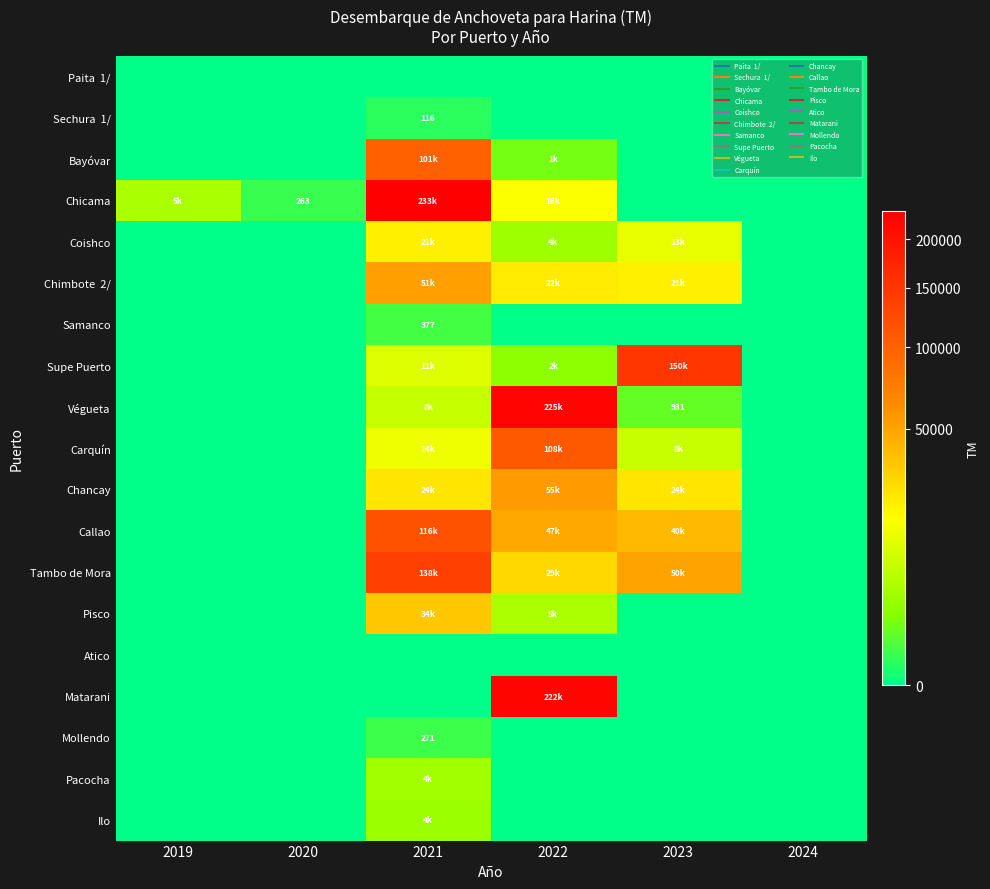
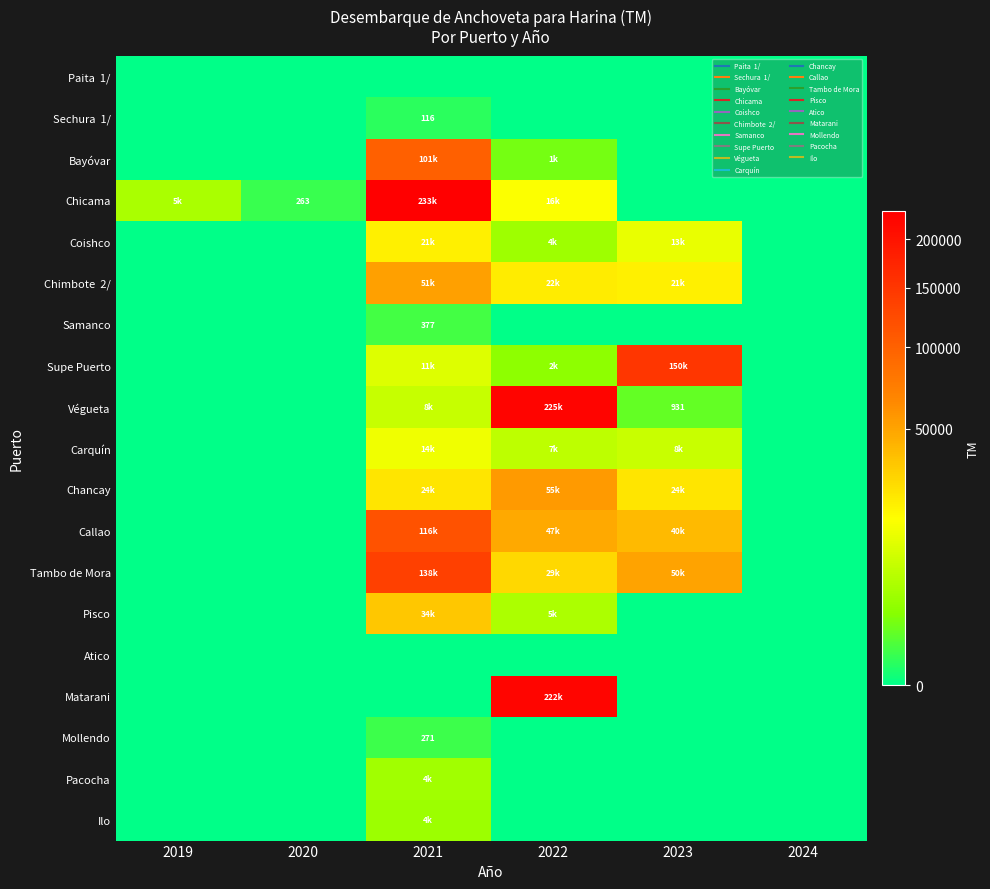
  {
    "Sechura 1/": {
      "2021": "116"
    },
    "Bayóvar": {
      "2021": "101k",
      "2022": "1k"
    },
    "Chicama": {
      "2019": "5k",
      "2020": "263",
      "2021": "233k",
      "2022": "16k"
    },
    "Coishco": {
      "2021": "21k",
      "2022": "4k",
      "2023": "13k"
    },
    "Chimbote 2/": {
      "2021": "51k",
      "2022": "22k",
      "2023": "21k"
    },
    "Samanco": {
      "2021": "377"
    },
    "Supe Puerto": {
      "2021": "11k",
      "2022": "2k",
      "2023": "150k"
    },
    "Végueta": {
      "2021": "8k",
      "2022": "225k",
      "2023": "931"
    },
    "Carquín": {
      "2021": "14k",
-     "2022": "108k",
+     "2022": "7k",
      "2023": "8k"
    },
    "Chancay": {
      "2021": "24k",
      "2022": "55k",
      "2023": "24k"
    },
    "Callao": {
      "2021": "116k",
      "2022": "47k",
      "2023": "40k"
    },
    "Tambo de Mora": {
      "2021": "138k",
      "2022": "29k",
      "2023": "50k"
    },
    "Pisco": {
      "2021": "34k",
      "2022": "5k"
    },
    "Matarani": {
      "2022": "222k"
    },
    "Mollendo": {
      "2021": "271"
    },
    "Pacocha": {
      "2021": "4k"
    },
    "Ilo": {
      "2021": "4k"
    }
  }
